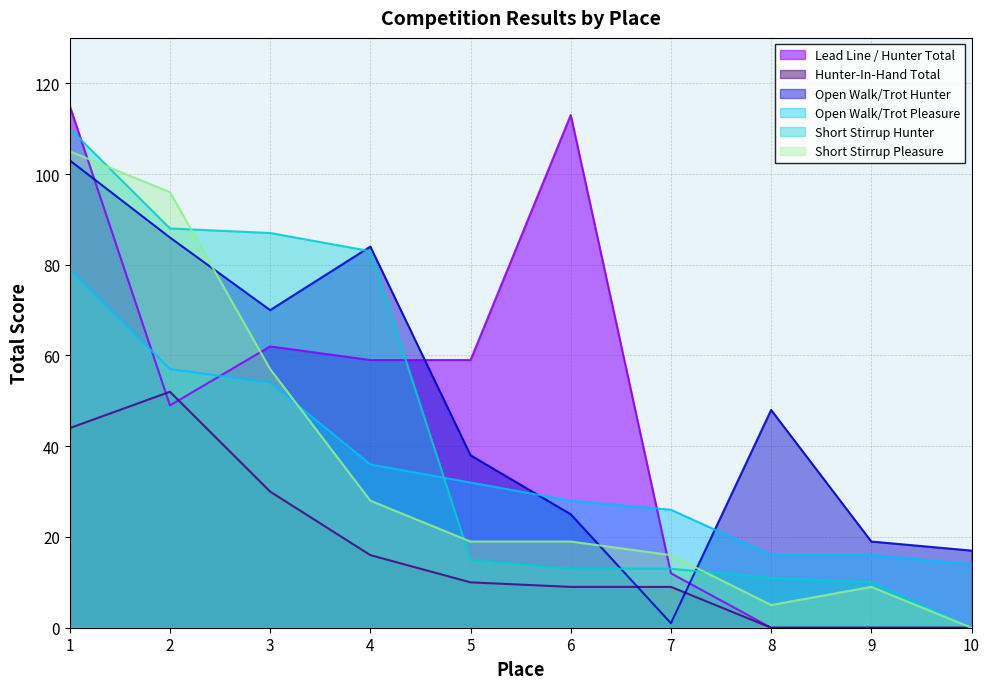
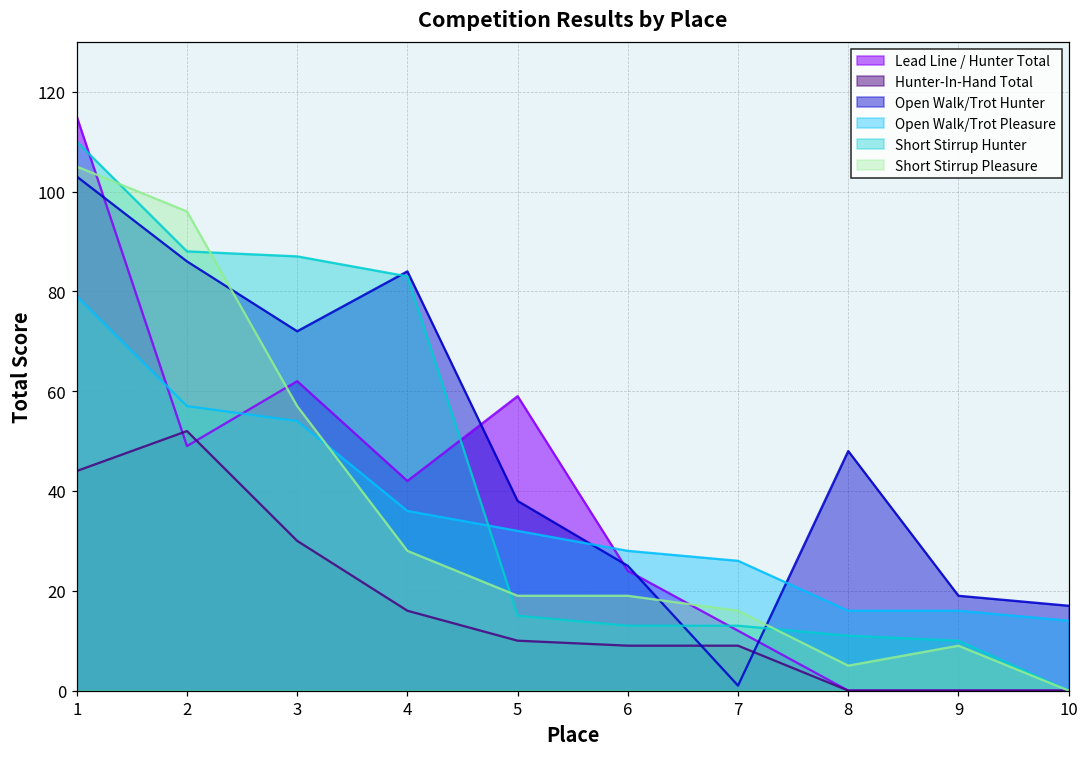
  {
    "Lead Line / Hunter Total": {
      "1": 115,
      "2": 49,
      "3": 62,
-     "4": 59,
+     "4": 42,
      "5": 59,
-     "6": 113,
+     "6": 24,
      "7": 12
    },
    "Hunter-In-Hand Total": {
      "1": 44,
      "2": 52,
      "3": 30,
      "4": 16,
      "5": 10,
      "6": 9,
      "7": 9
    },
    "Open Walk/Trot Hunter": {
      "1": 103,
      "2": 86,
-     "3": 70,
+     "3": 72,
      "4": 84,
      "5": 38,
      "6": 25,
      "7": 1,
      "8": 48,
      "9": 19,
      "10": 17
    },
    "Short Stirrup Pleasure": {
      "1": 105,
      "2": 96,
      "3": 57,
      "4": 28,
      "5": 19,
      "6": 19,
      "7": 16,
      "8": 5,
      "9": 9
    }
  }
